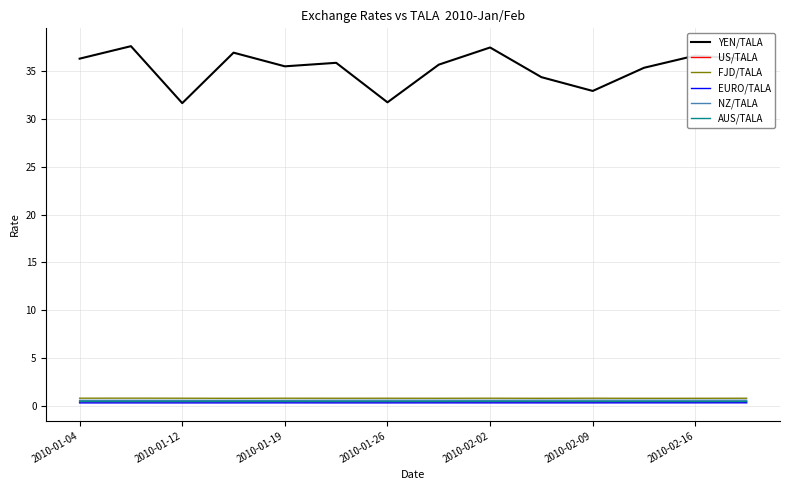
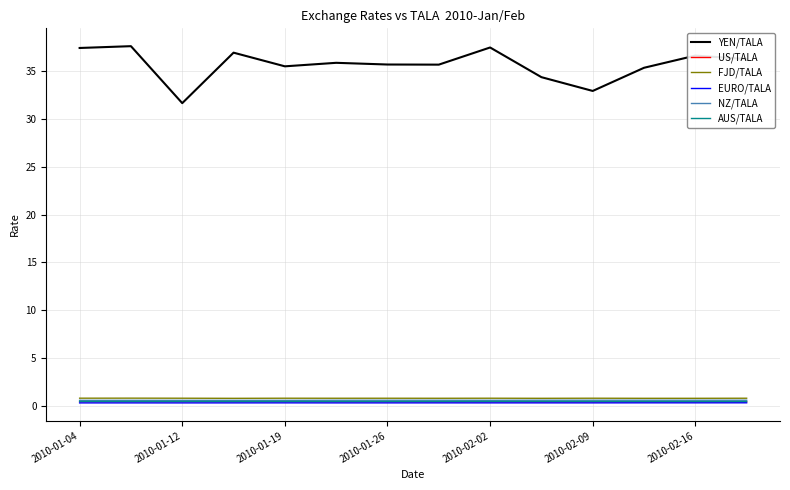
  {
    "YEN/TALA": {
-     "2010-01-04": 36,
+     "2010-01-04": 37,
      "2010-01-12": 32,
      "2010-01-19": 36,
-     "2010-01-26": 32,
+     "2010-01-26": 36,
      "2010-02-02": 38,
      "2010-02-09": 33
    }
  }
